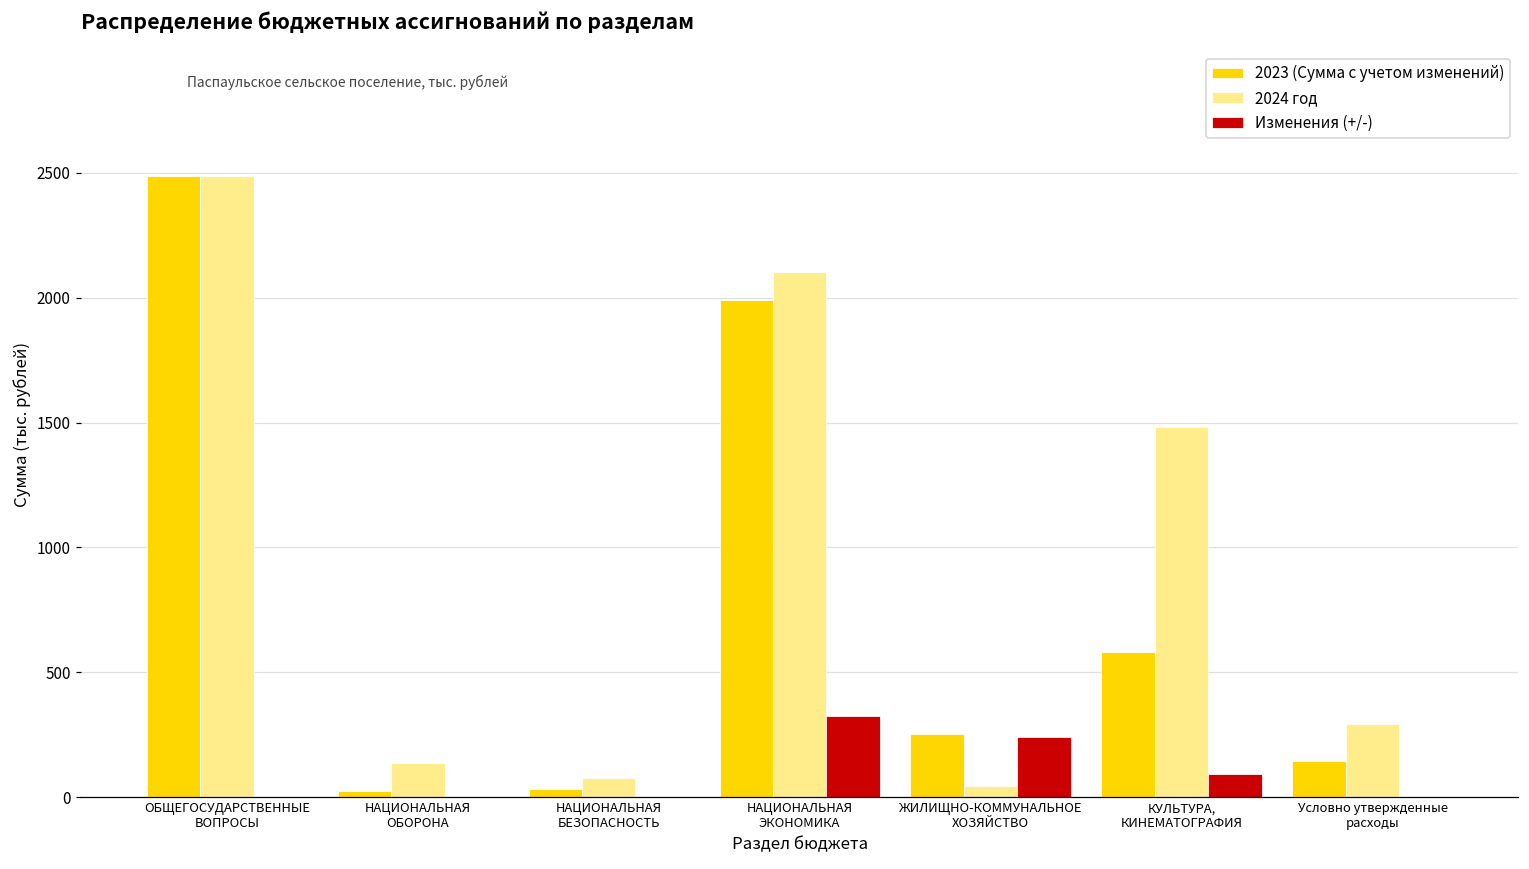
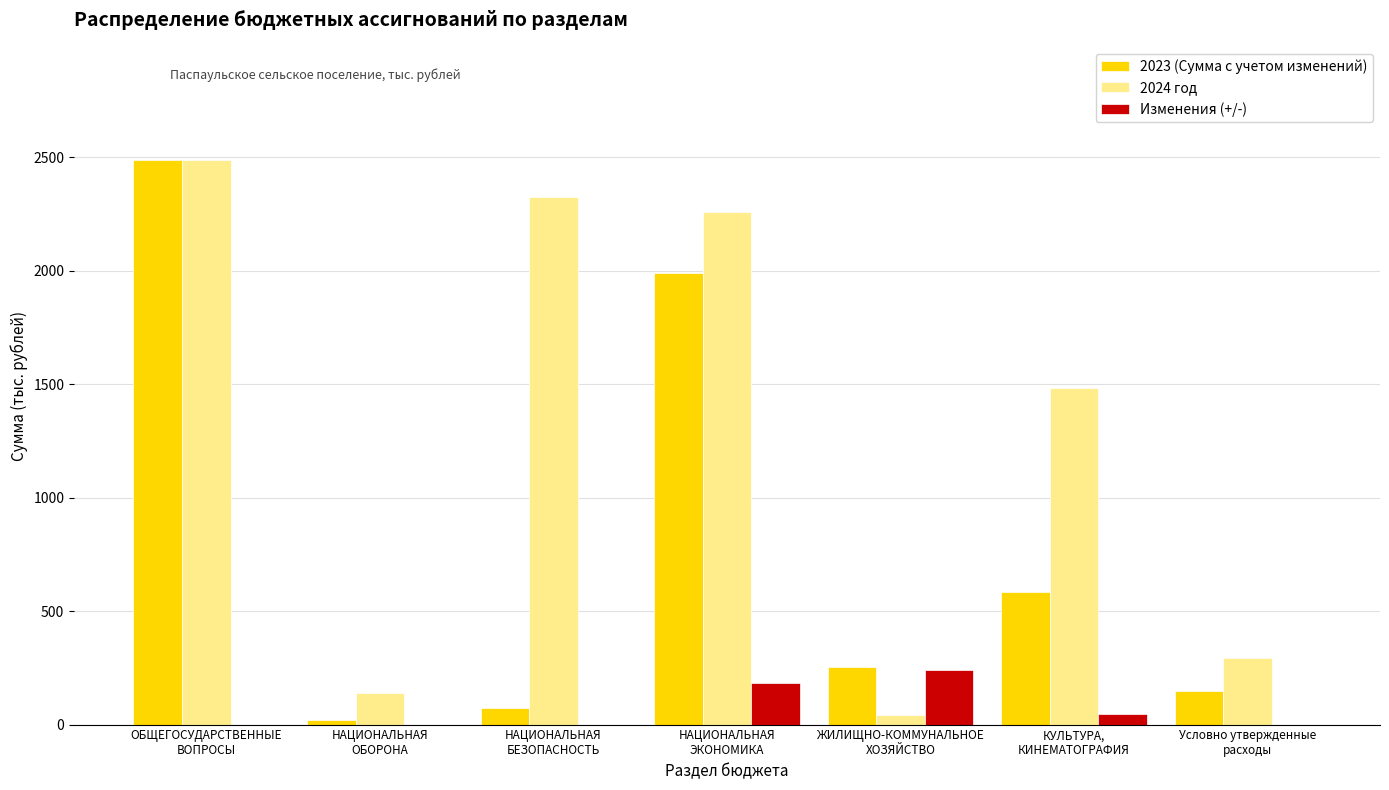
  {
    "2023 (Сумма с учетом изменений)": {
      "ОБЩЕГОСУДАРСТВЕННЫЕ ВОПРОСЫ": 2490,
      "НАЦИОНАЛЬНАЯ ОБОРОНА": 20,
-     "НАЦИОНАЛЬНАЯ БЕЗОПАСНОСТЬ": 30,
+     "НАЦИОНАЛЬНАЯ БЕЗОПАСНОСТЬ": 70,
      "НАЦИОНАЛЬНАЯ ЭКОНОМИКА": 1990,
      "ЖИЛИЩНО-КОММУНАЛЬНОЕ ХОЗЯЙСТВО": 250,
      "КУЛЬТУРА, КИНЕМАТОГРАФИЯ": 580,
      "Условно утвержденные расходы": 150
    },
    "2024 год": {
      "ОБЩЕГОСУДАРСТВЕННЫЕ ВОПРОСЫ": 2490,
      "НАЦИОНАЛЬНАЯ ОБОРОНА": 140,
-     "НАЦИОНАЛЬНАЯ БЕЗОПАСНОСТЬ": 70,
-     "НАЦИОНАЛЬНАЯ ЭКОНОМИКА": 2100,
+     "НАЦИОНАЛЬНАЯ БЕЗОПАСНОСТЬ": 2330,
+     "НАЦИОНАЛЬНАЯ ЭКОНОМИКА": 2260,
      "ЖИЛИЩНО-КОММУНАЛЬНОЕ ХОЗЯЙСТВО": 40,
      "КУЛЬТУРА, КИНЕМАТОГРАФИЯ": 1480,
      "Условно утвержденные расходы": 290
    },
    "Изменения (+/-)": {
      "ОБЩЕГОСУДАРСТВЕННЫЕ ВОПРОСЫ": 0,
      "НАЦИОНАЛЬНАЯ ОБОРОНА": 0,
      "НАЦИОНАЛЬНАЯ БЕЗОПАСНОСТЬ": 0,
-     "НАЦИОНАЛЬНАЯ ЭКОНОМИКА": 320,
+     "НАЦИОНАЛЬНАЯ ЭКОНОМИКА": 180,
      "ЖИЛИЩНО-КОММУНАЛЬНОЕ ХОЗЯЙСТВО": 240,
-     "КУЛЬТУРА, КИНЕМАТОГРАФИЯ": 90,
+     "КУЛЬТУРА, КИНЕМАТОГРАФИЯ": 50,
      "Условно утвержденные расходы": 0
    }
  }
